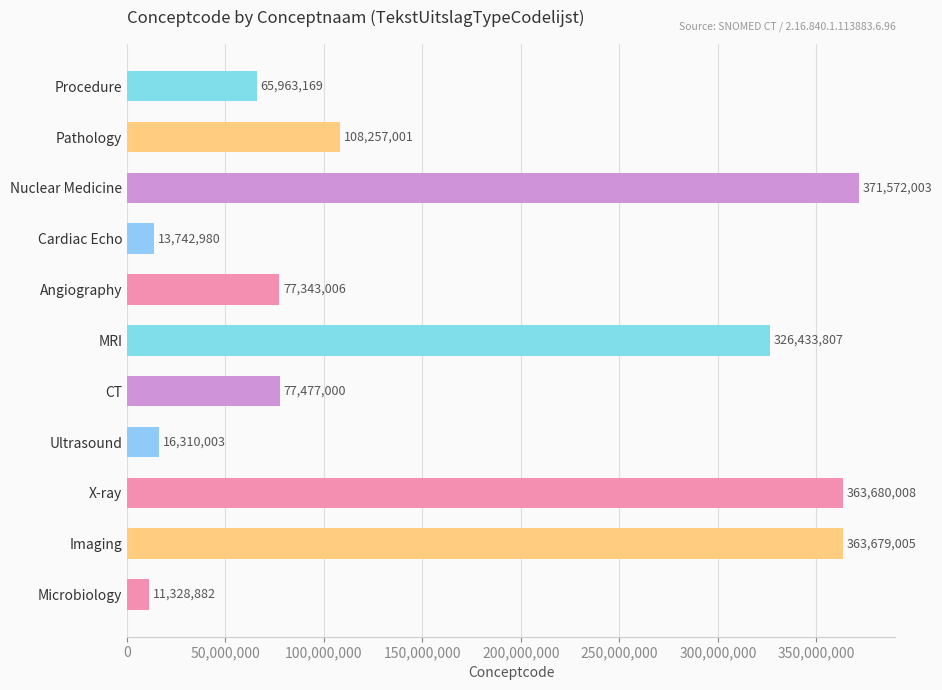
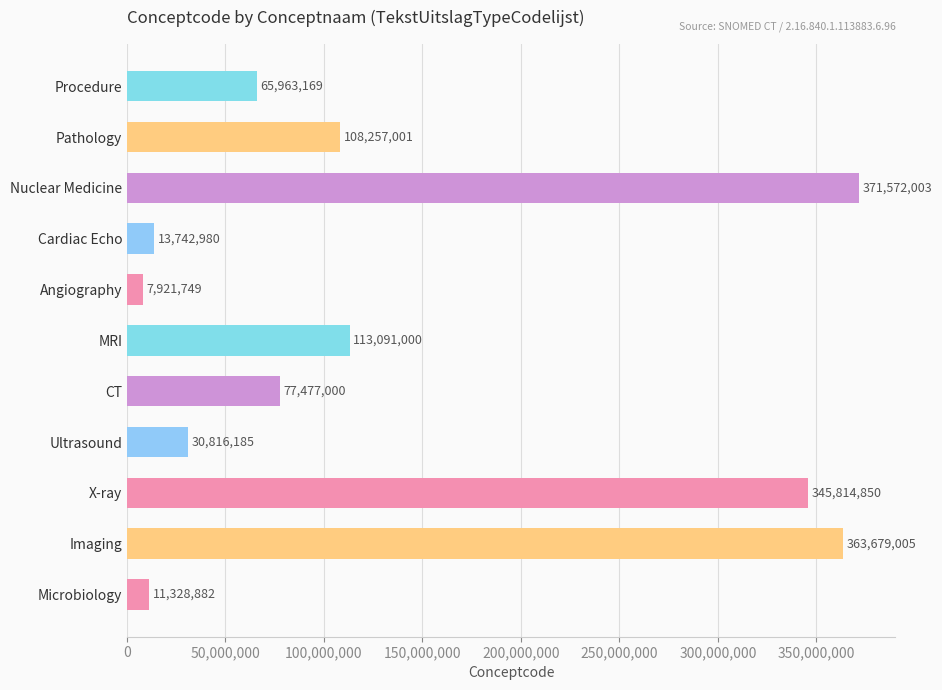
  {
    "Procedure": "65,963,169",
    "Pathology": "108,257,001",
    "Nuclear Medicine": "371,572,003",
    "Cardiac Echo": "13,742,980",
-   "Angiography": "77,343,006",
-   "MRI": "326,433,807",
+   "Angiography": "7,921,749",
+   "MRI": "113,091,000",
    "CT": "77,477,000",
-   "Ultrasound": "16,310,003",
-   "X-ray": "363,680,008",
+   "Ultrasound": "30,816,185",
+   "X-ray": "345,814,850",
    "Imaging": "363,679,005",
    "Microbiology": "11,328,882"
  }
